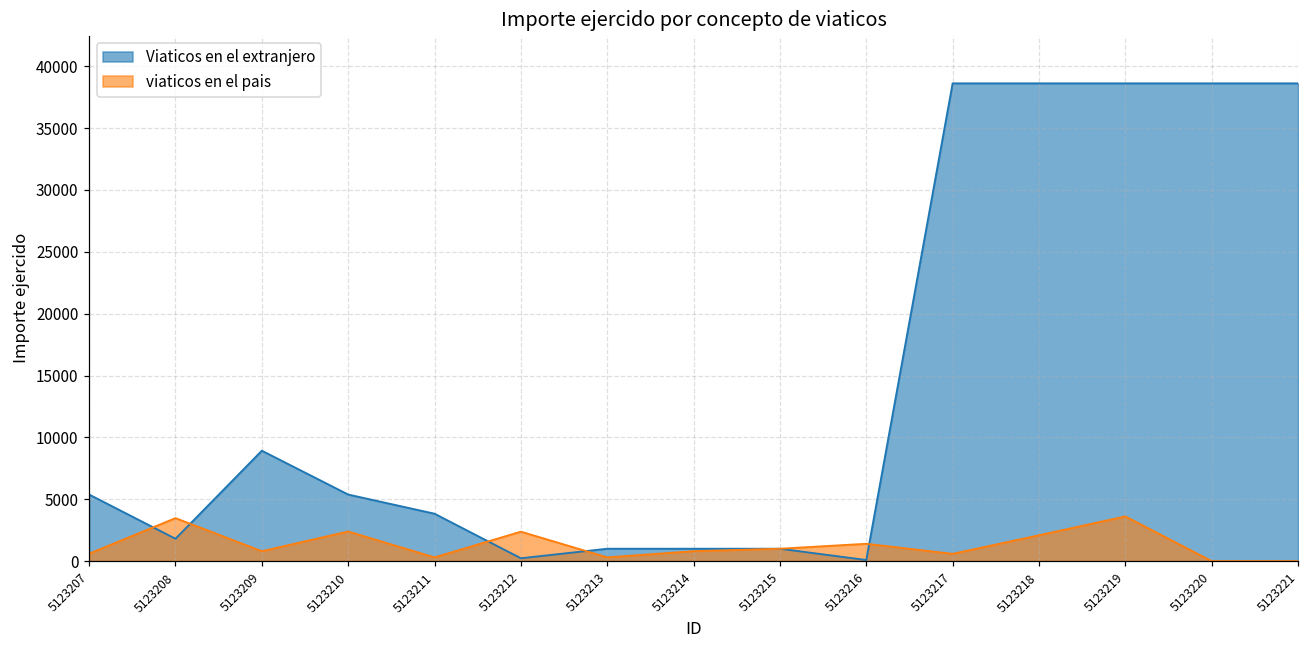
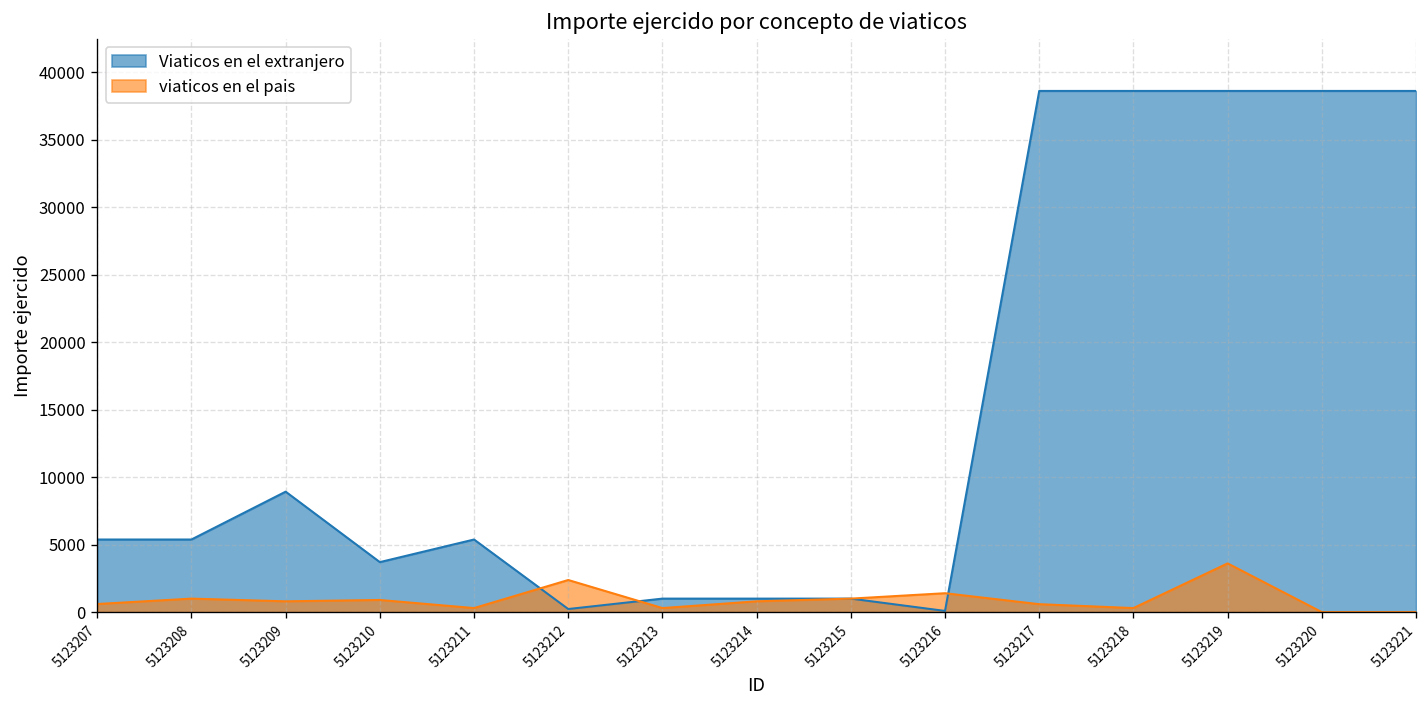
  {
    "Viaticos en el extranjero": {
      "5123207": 5400,
-     "5123208": 1800,
+     "5123208": 5400,
      "5123209": 8900,
-     "5123210": 5400,
-     "5123211": 3800,
+     "5123210": 3700,
+     "5123211": 5400,
      "5123212": 200,
      "5123213": 1000,
      "5123216": 100,
      "5123217": 38600,
      "5123218": 38600,
      "5123219": 38600,
      "5123220": 38600,
      "5123221": 38600
    },
    "viaticos en el pais": {
      "5123207": 600,
-     "5123208": 3500,
+     "5123208": 1000,
      "5123209": 800,
-     "5123210": 2400,
+     "5123210": 900,
      "5123211": 300,
      "5123212": 2400,
      "5123213": 300,
      "5123216": 1400,
      "5123217": 600,
-     "5123218": 2100,
+     "5123218": 300,
      "5123219": 3600,
      "5123220": 0,
      "5123221": 0
    }
  }
